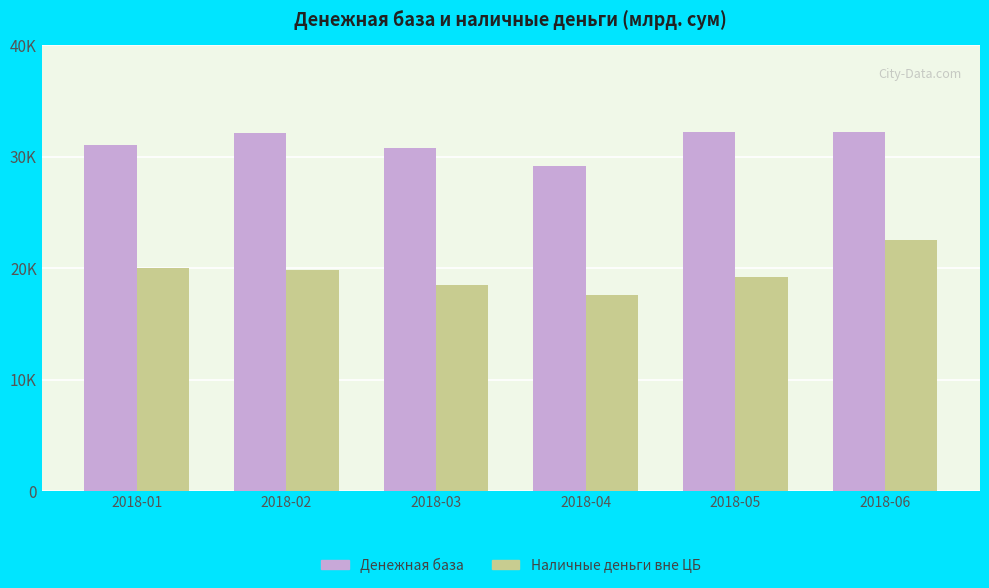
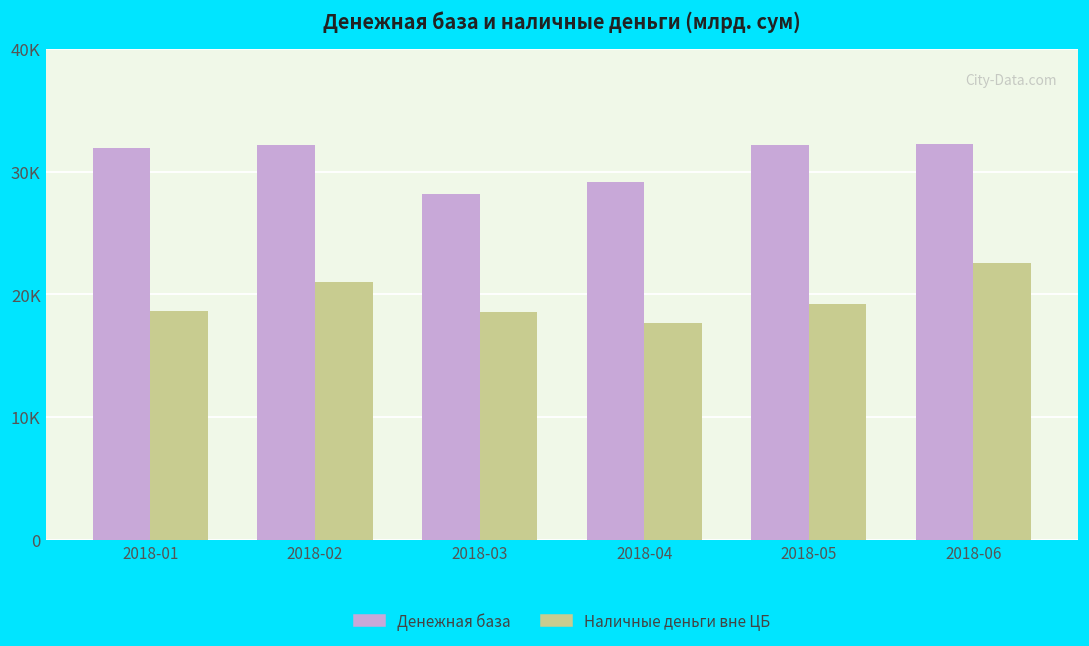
  {
    "Денежная база": {
-     "2018-01": 31100,
+     "2018-01": 31900,
      "2018-02": 32200,
-     "2018-03": 30800,
+     "2018-03": 28200,
      "2018-04": 29200,
      "2018-05": 32200,
      "2018-06": 32200
    },
    "Наличные деньги вне ЦБ": {
-     "2018-01": 20100,
-     "2018-02": 19900,
+     "2018-01": 18600,
+     "2018-02": 21000,
      "2018-03": 18500,
      "2018-04": 17600,
      "2018-05": 19200,
      "2018-06": 22500
    }
  }
